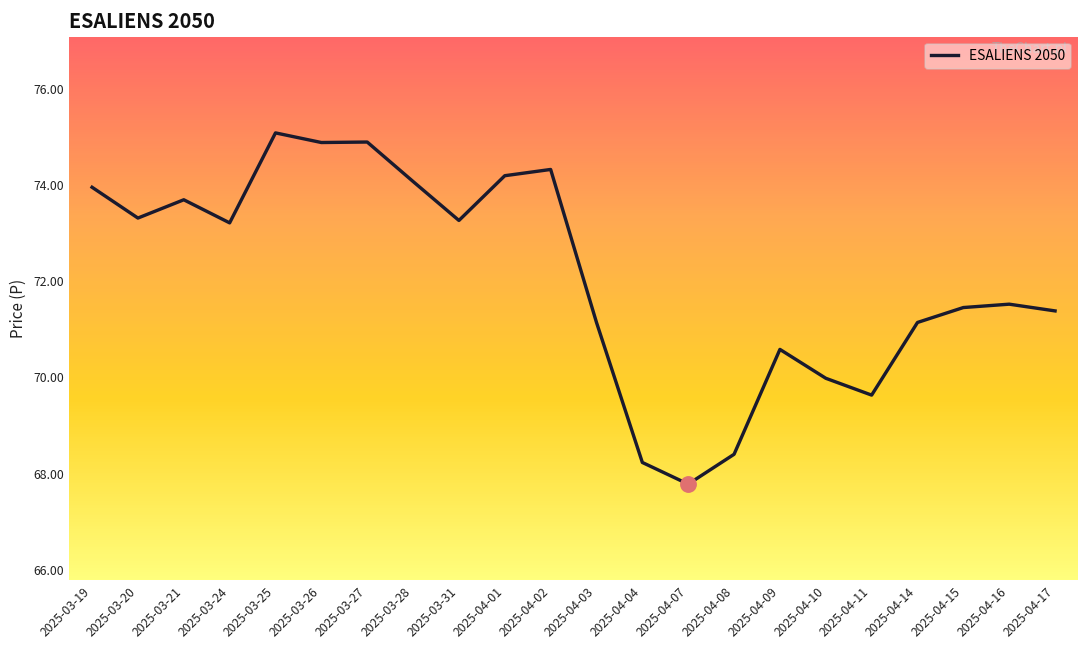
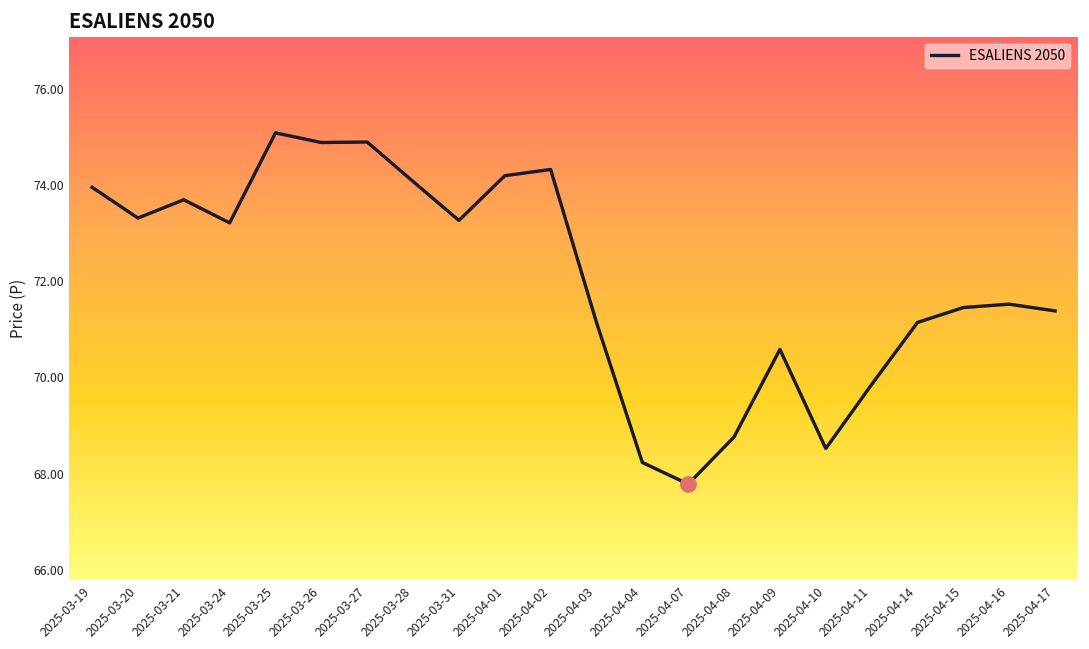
  {
    "ESALIENS 2050": {
      "2025-03-19": 74.0,
      "2025-03-20": 73.3,
      "2025-03-21": 73.7,
      "2025-03-24": 73.2,
      "2025-03-25": 75.1,
      "2025-03-26": 74.9,
      "2025-03-27": 74.9,
      "2025-03-28": 74.1,
      "2025-03-31": 73.3,
      "2025-04-01": 74.2,
      "2025-04-02": 74.3,
      "2025-04-03": 71.1,
      "2025-04-04": 68.2,
-     "2025-04-08": 68.4,
+     "2025-04-08": 68.8,
      "2025-04-09": 70.6,
-     "2025-04-10": 70.0,
-     "2025-04-11": 69.6,
+     "2025-04-10": 68.5,
+     "2025-04-11": 69.9,
      "2025-04-14": 71.1,
      "2025-04-15": 71.5,
      "2025-04-16": 71.5,
      "2025-04-17": 71.4
    }
  }
